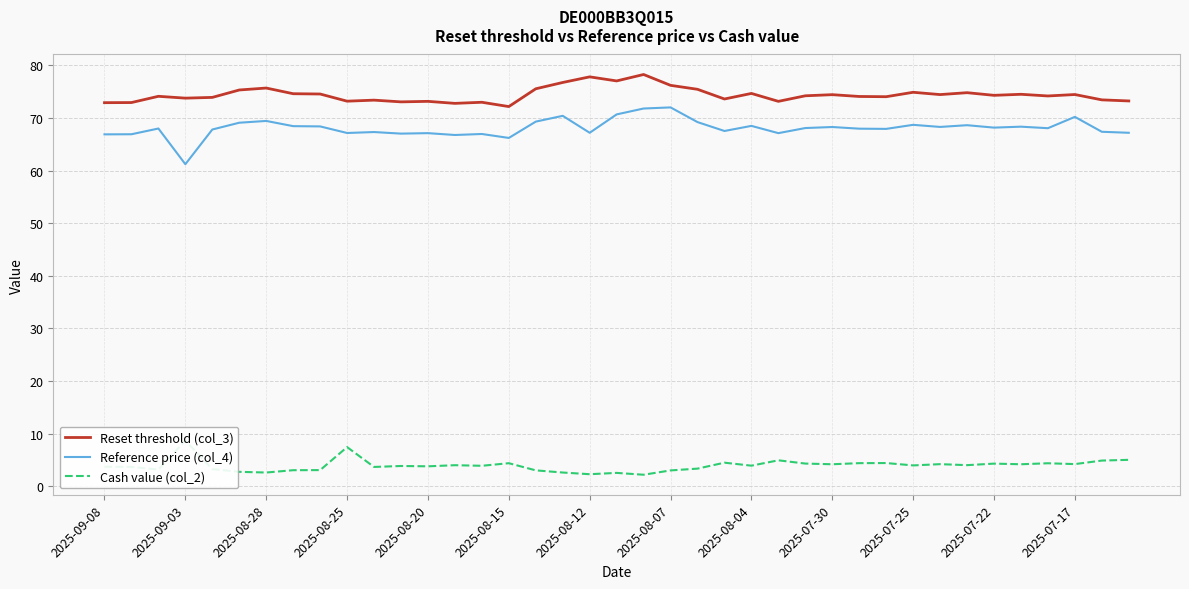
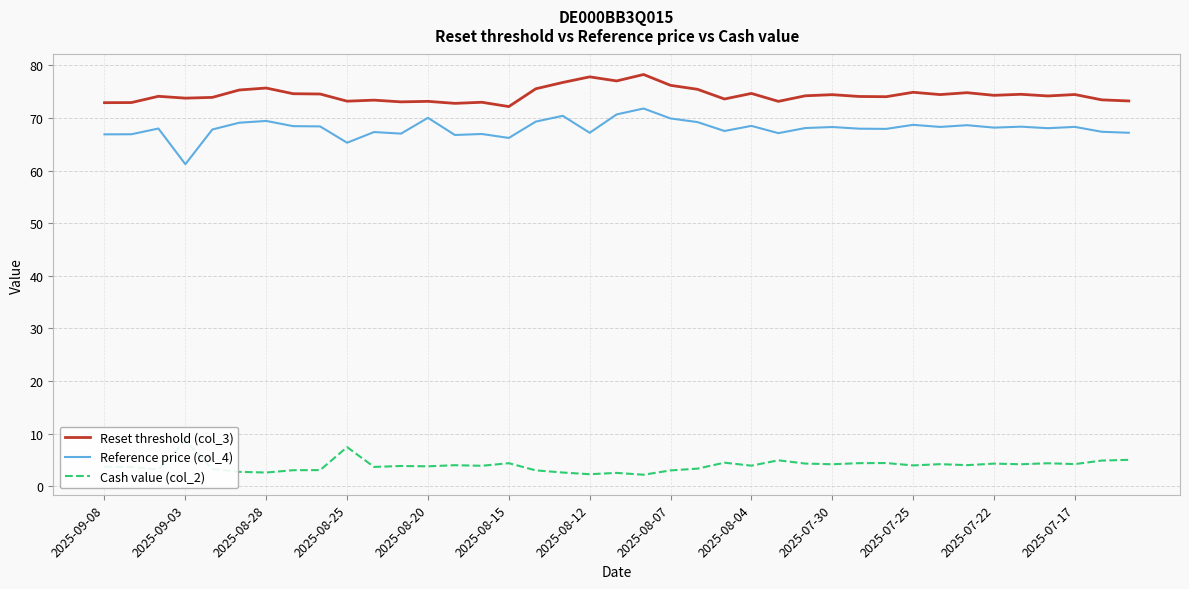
  {
    "Reset threshold (col_3)": {
      "2025-09-08": 73,
      "2025-09-03": 74,
      "2025-08-28": 76,
      "2025-08-25": 73,
      "2025-08-20": 73,
      "2025-08-15": 72,
      "2025-08-12": 78,
      "2025-08-07": 76,
      "2025-08-04": 75,
      "2025-07-30": 74,
      "2025-07-25": 75,
      "2025-07-22": 74,
      "2025-07-17": 74
    },
    "Reference price (col_4)": {
      "2025-09-08": 67,
      "2025-09-03": 61,
      "2025-08-28": 69,
-     "2025-08-25": 67,
-     "2025-08-20": 67,
+     "2025-08-25": 65,
+     "2025-08-20": 70,
      "2025-08-15": 66,
      "2025-08-12": 67,
-     "2025-08-07": 72,
+     "2025-08-07": 70,
      "2025-08-04": 68,
      "2025-07-30": 68,
      "2025-07-25": 69,
      "2025-07-22": 68,
-     "2025-07-17": 70
+     "2025-07-17": 68
    },
    "Cash value (col_2)": {
      "2025-08-28": 3,
      "2025-08-25": 7,
      "2025-08-20": 4,
      "2025-08-15": 4,
      "2025-08-12": 2,
      "2025-08-07": 3,
      "2025-08-04": 4,
      "2025-07-30": 4,
      "2025-07-25": 4,
      "2025-07-22": 4,
      "2025-07-17": 4
    }
  }
